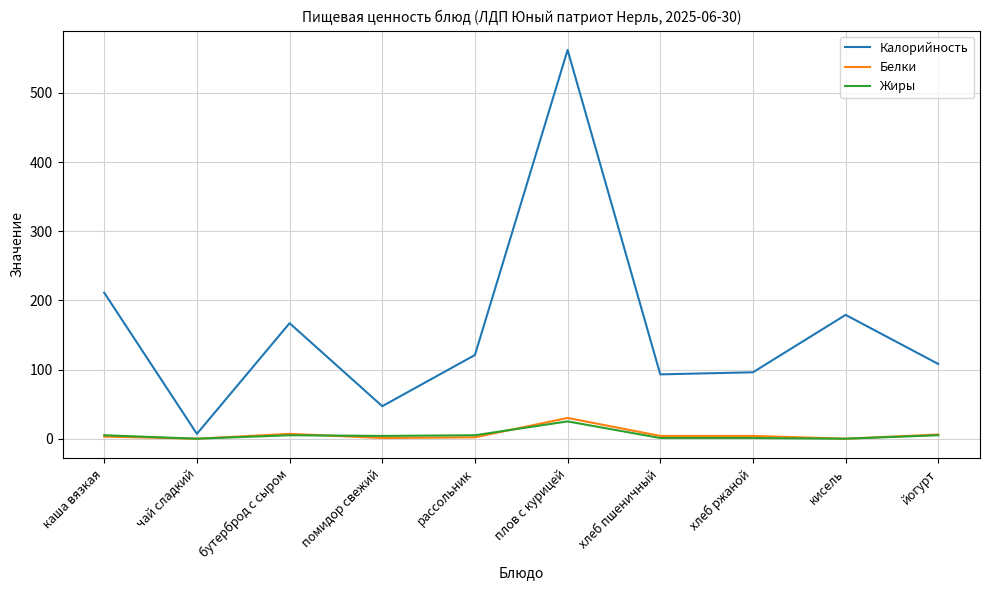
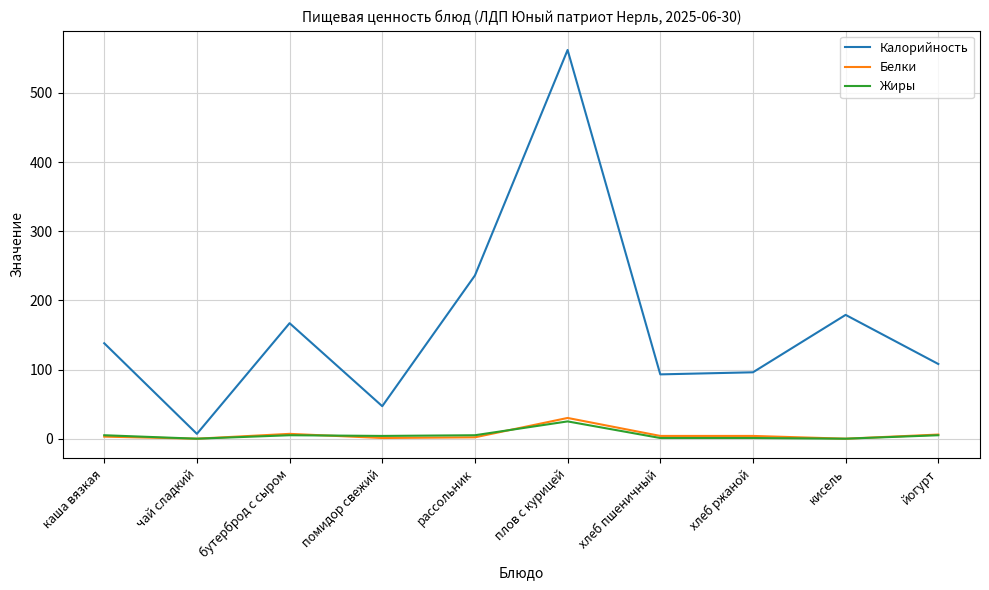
  {
    "Калорийность": {
-     "каша вязкая": 210,
+     "каша вязкая": 140,
      "чай сладкий": 10,
      "бутерброд с сыром": 170,
      "помидор свежий": 50,
-     "рассольник": 120,
+     "рассольник": 240,
      "плов с курицей": 560,
      "хлеб пшеничный": 90,
      "хлеб ржаной": 100,
      "кисель": 180,
      "йогурт": 110
    },
    "Белки": {
      "плов с курицей": 30
    },
    "Жиры": {
      "плов с курицей": 30
    }
  }
